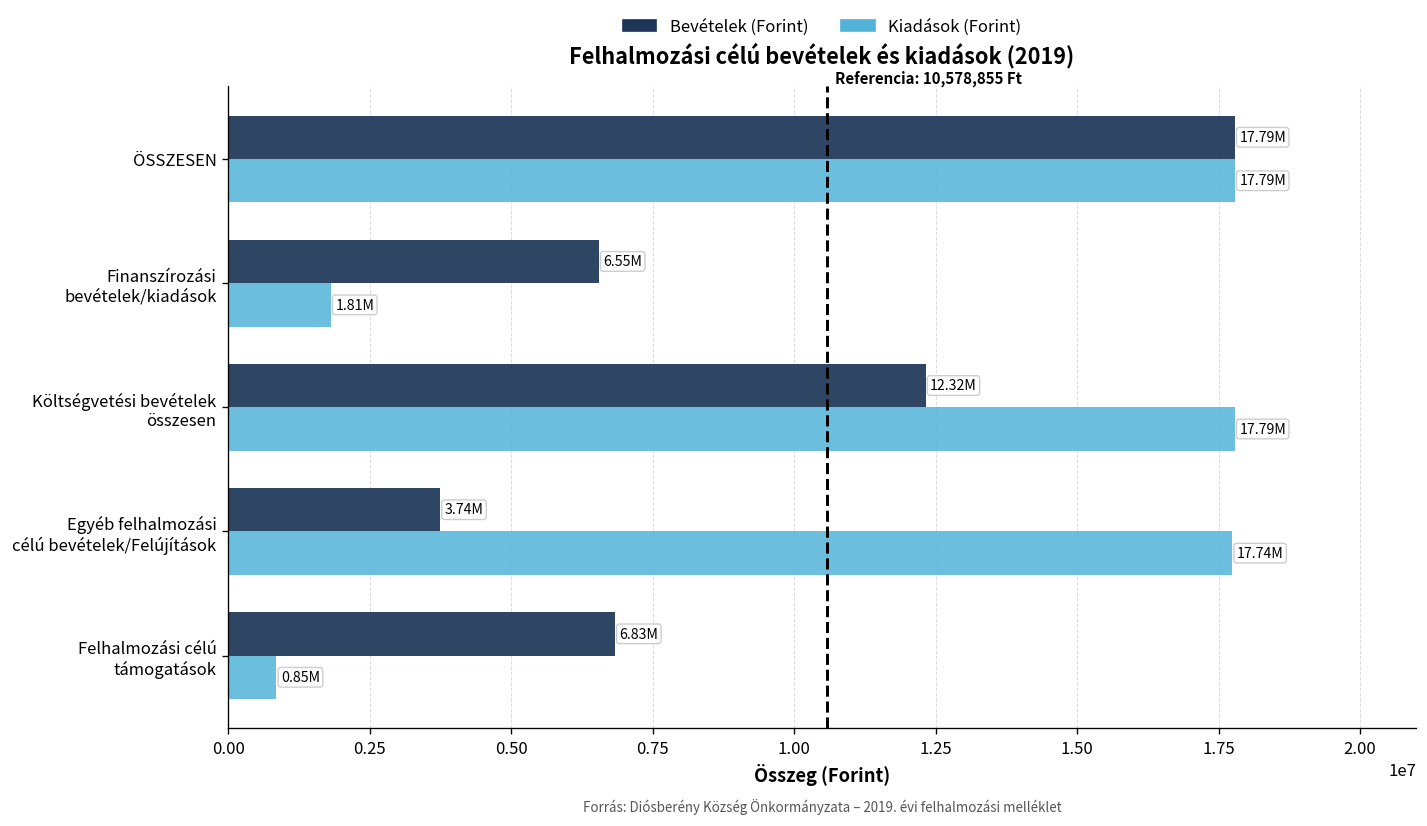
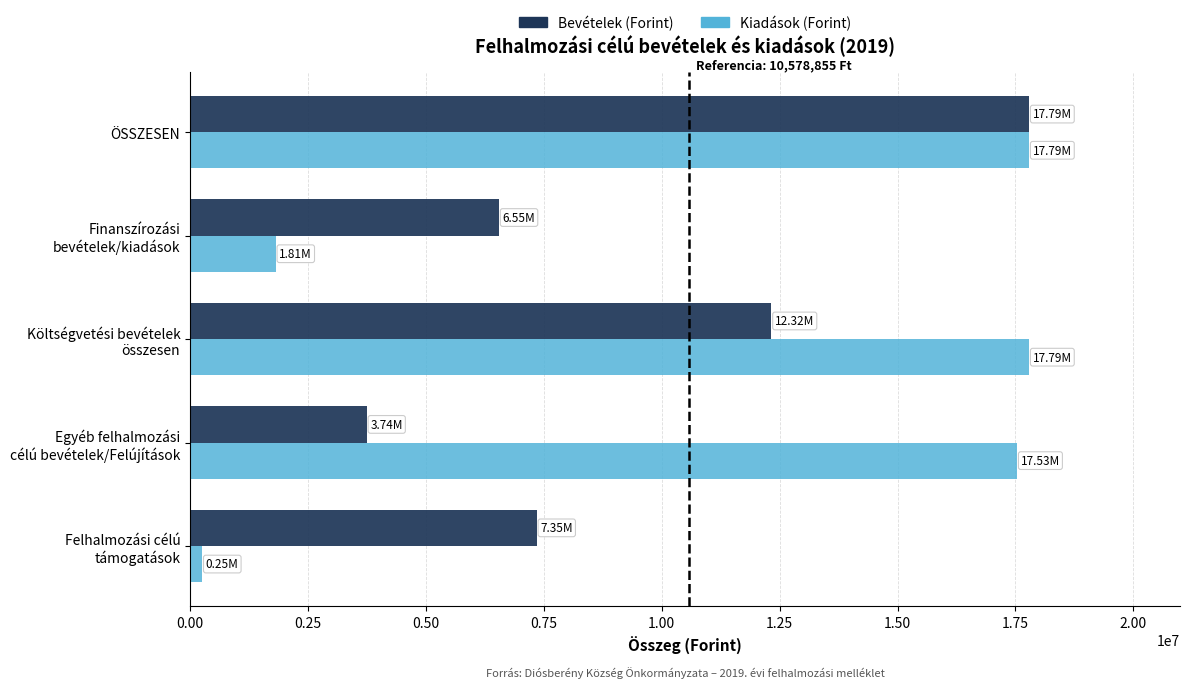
  {
    "Bevételek (Forint)": {
-     "Felhalmozási célú támogatások": "6.83M"
+     "Felhalmozási célú támogatások": "7.35M"
    },
    "Kiadások (Forint)": {
-     "Egyéb felhalmozási célú bevételek/Felújítások": "17.74M",
-     "Felhalmozási célú támogatások": "0.85M"
+     "Egyéb felhalmozási célú bevételek/Felújítások": "17.53M",
+     "Felhalmozási célú támogatások": "0.25M"
    }
  }
